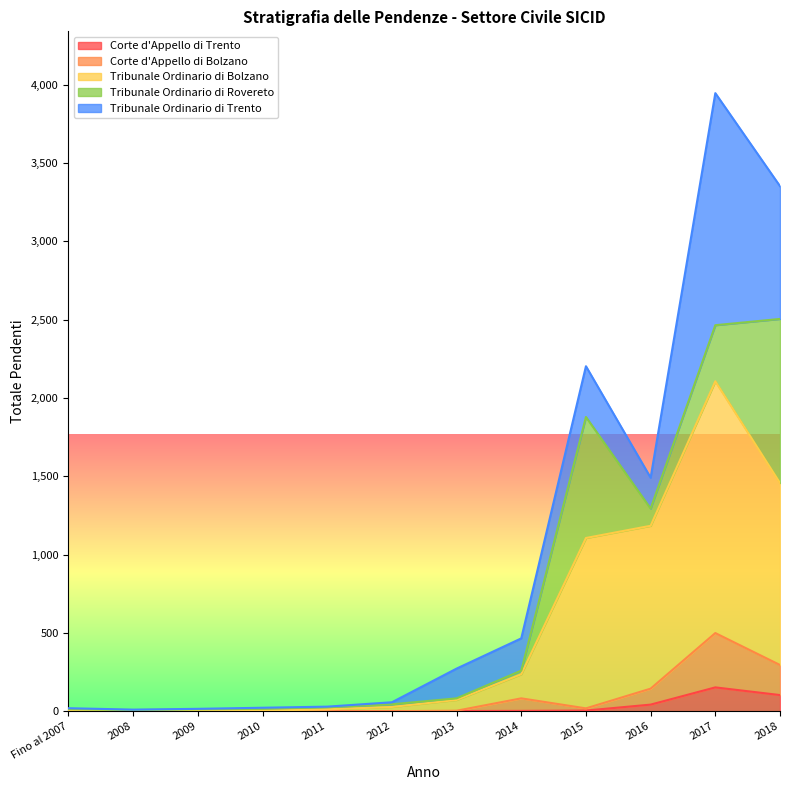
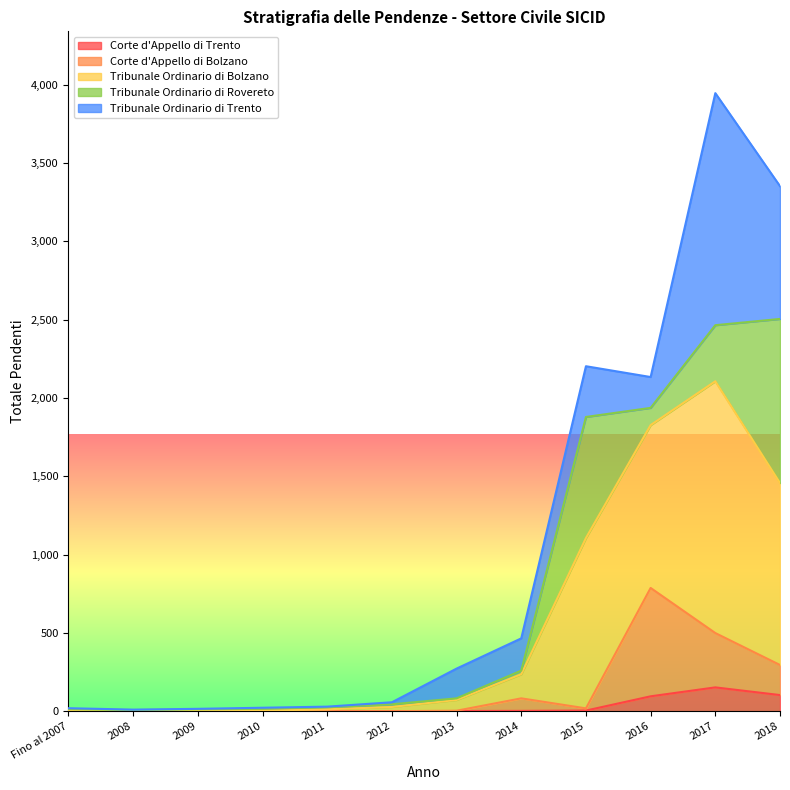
  {
    "Corte d'Appello di Trento": {
      "2014": "0",
-     "2016": "40",
+     "2016": "100",
      "2017": "150",
      "2018": "100"
    },
    "Corte d'Appello di Bolzano": {
      "2014": "80",
-     "2016": "100",
+     "2016": "690",
      "2017": "350",
      "2018": "190"
    },
    "Tribunale Ordinario di Bolzano": {
      "2012": "30",
      "2014": "150",
      "2015": "1,090",
      "2016": "1,040",
      "2017": "1,610",
      "2018": "1,160"
    },
    "Tribunale Ordinario di Rovereto": {
      "2014": "20",
      "2015": "770",
      "2016": "110",
      "2017": "360",
      "2018": "1,050"
    },
    "Tribunale Ordinario di Trento": {
      "2013": "190",
      "2014": "210",
      "2015": "320",
      "2016": "200",
      "2017": "1,480",
      "2018": "850"
    }
  }
